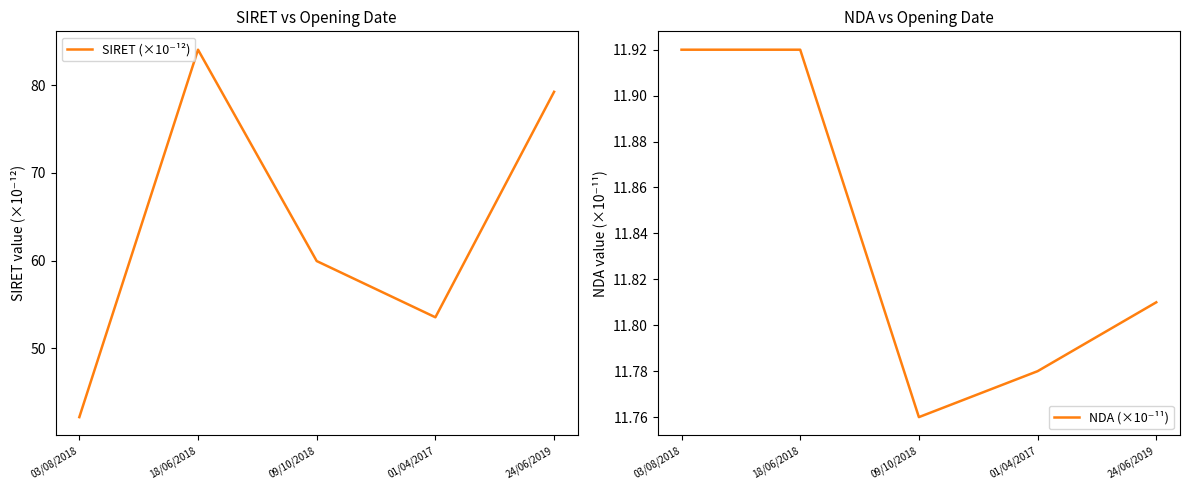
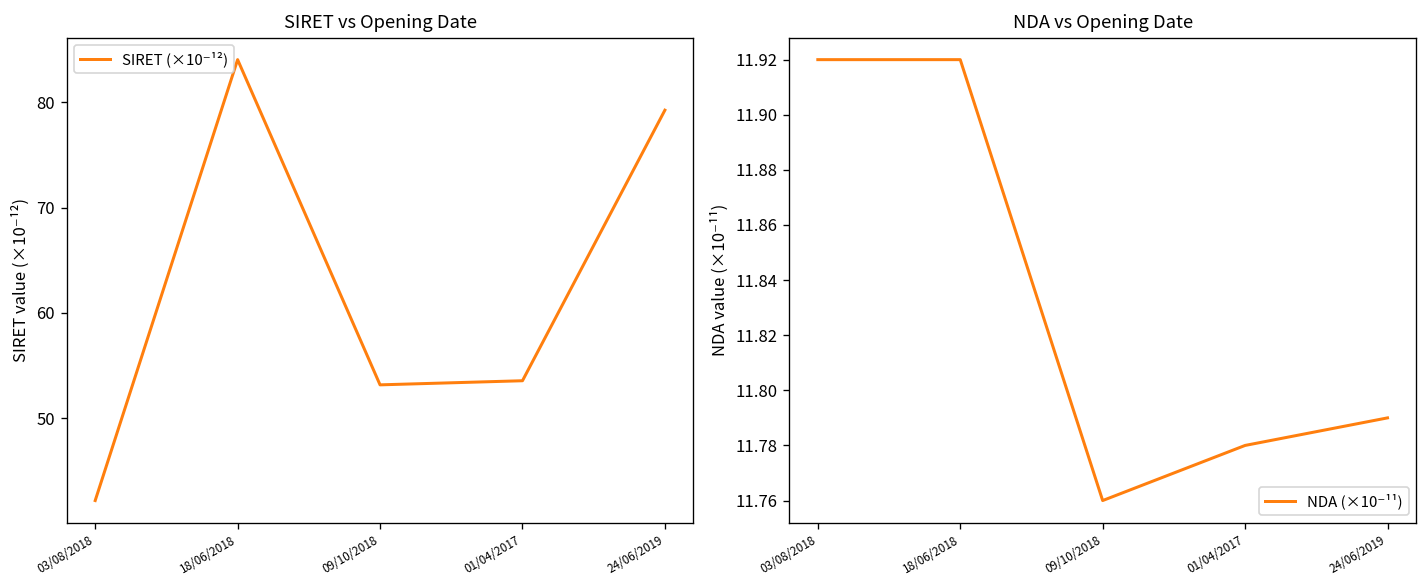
  {
    "SIRET vs Opening Date": {
      "03/08/2018": 42,
      "18/06/2018": 84,
-     "09/10/2018": 60,
+     "09/10/2018": 53,
      "01/04/2017": 54,
      "24/06/2019": 79
    },
    "NDA vs Opening Date": {
      "03/08/2018": 11.92,
      "18/06/2018": 11.92,
      "09/10/2018": 11.76,
      "01/04/2017": 11.78,
-     "24/06/2019": 11.81
+     "24/06/2019": 11.79
    }
  }
